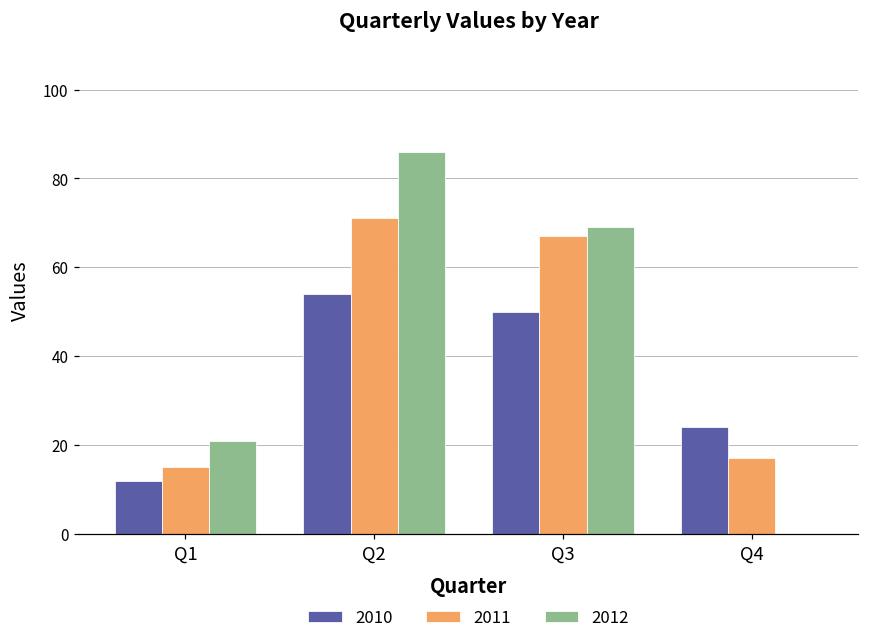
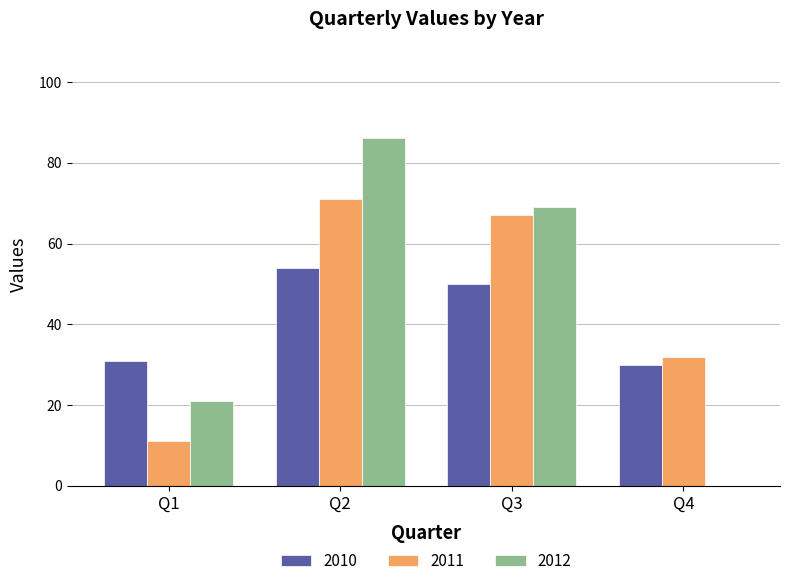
  {
    "2010": {
-     "Q1": 12,
+     "Q1": 31,
      "Q2": 54,
      "Q3": 50,
-     "Q4": 24
+     "Q4": 30
    },
    "2011": {
-     "Q1": 15,
+     "Q1": 11,
      "Q2": 71,
      "Q3": 67,
-     "Q4": 17
+     "Q4": 32
    },
    "2012": {
      "Q1": 21,
      "Q2": 86,
      "Q3": 69,
      "Q4": 0
    }
  }
